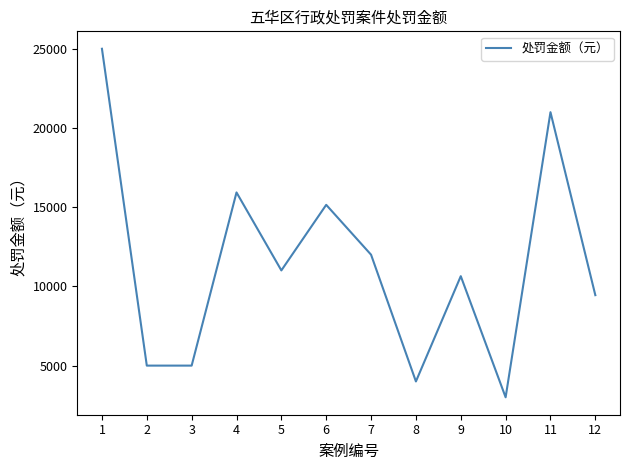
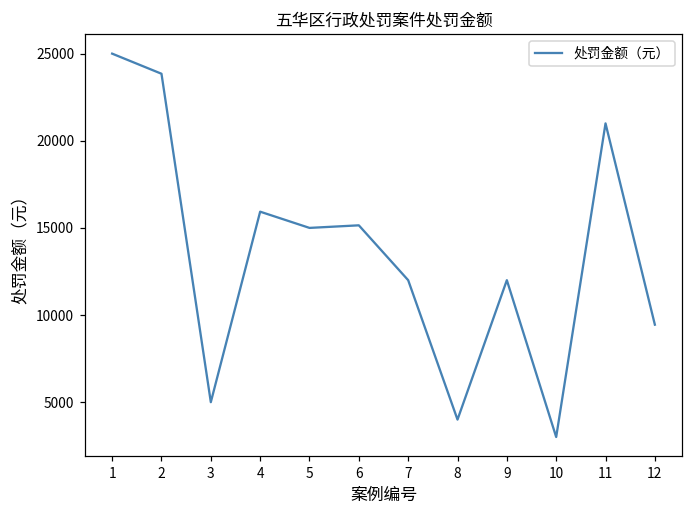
  {
    "1": 25000,
-   "2": 5000,
+   "2": 23800,
    "3": 5000,
    "4": 15900,
-   "5": 11000,
+   "5": 15000,
    "6": 15100,
    "7": 12000,
    "8": 4000,
-   "9": 10600,
+   "9": 12000,
    "10": 3000,
    "11": 21000,
    "12": 9400
  }
